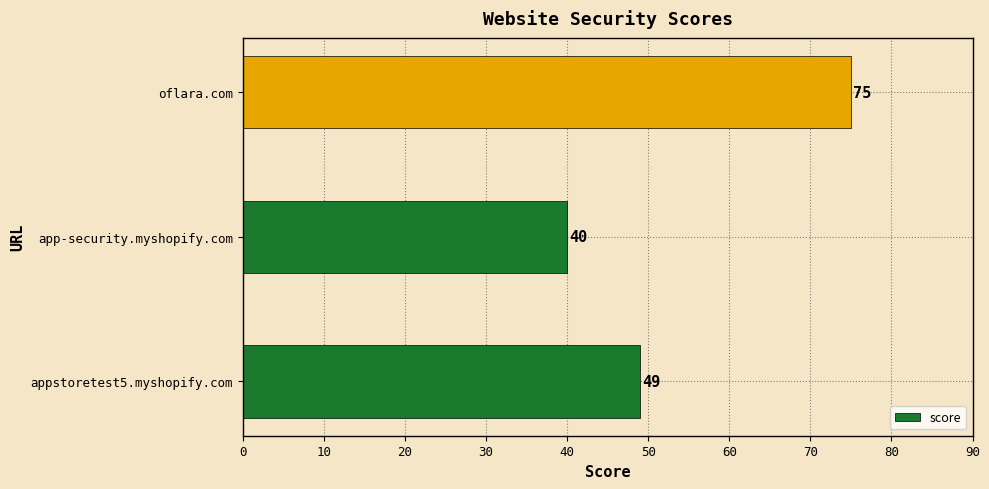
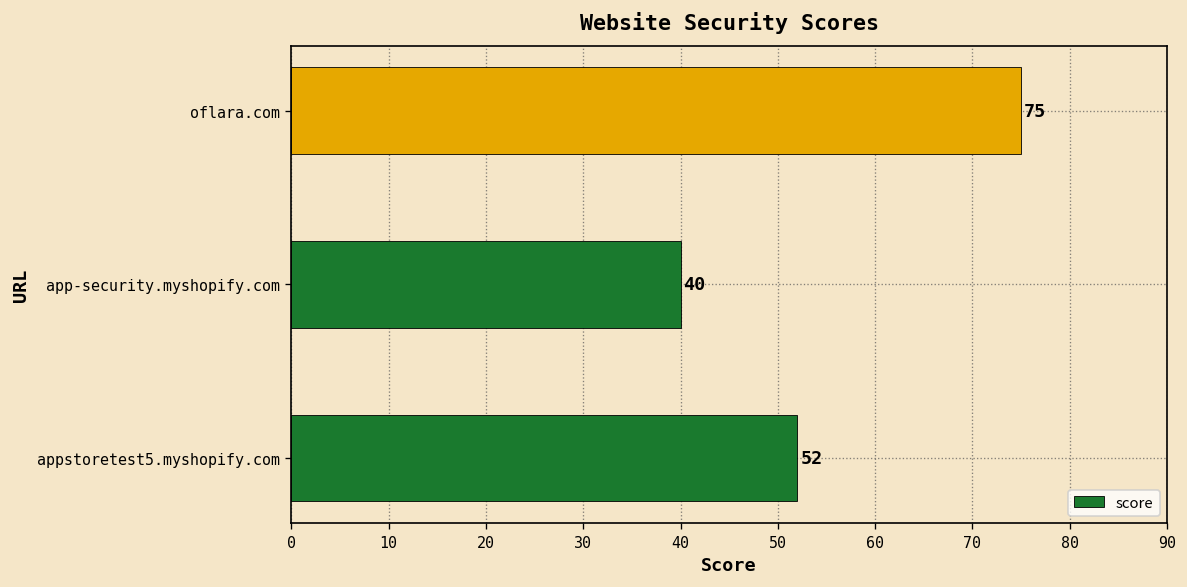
  {
    "oflara.com": 75,
    "app-security.myshopify.com": 40,
-   "appstoretest5.myshopify.com": 49
+   "appstoretest5.myshopify.com": 52
  }
